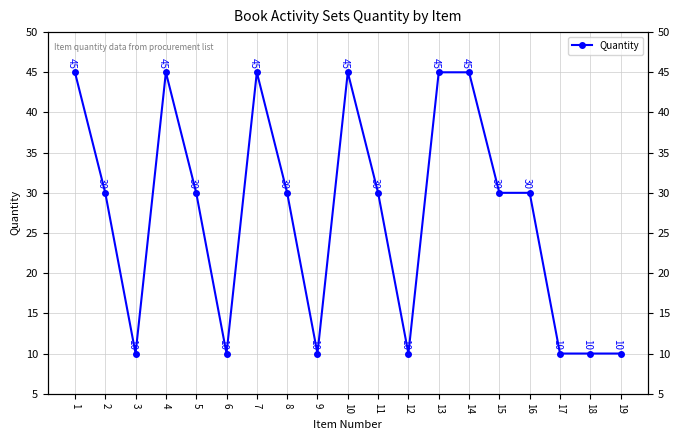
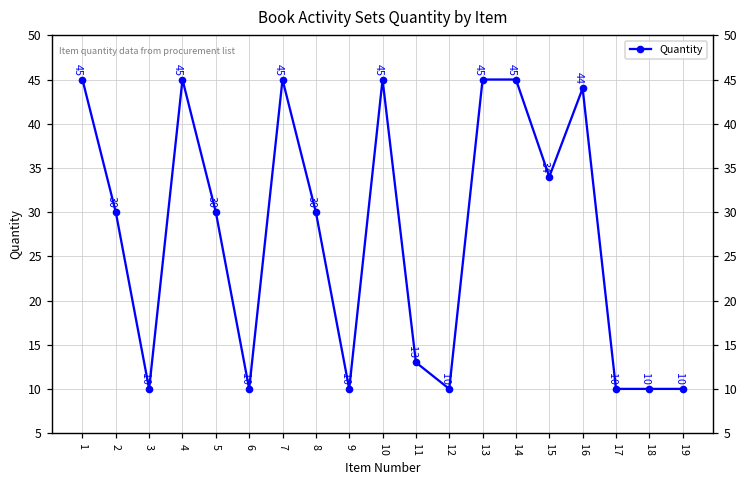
  {
    "1": 45,
    "2": 30,
    "3": 10,
    "4": 45,
    "5": 30,
    "6": 10,
    "7": 45,
    "8": 30,
    "9": 10,
    "10": 45,
-   "11": 30,
+   "11": 13,
    "12": 10,
    "13": 45,
    "14": 45,
-   "15": 30,
-   "16": 30,
+   "15": 34,
+   "16": 44,
    "17": 10,
    "18": 10,
    "19": 10
  }
